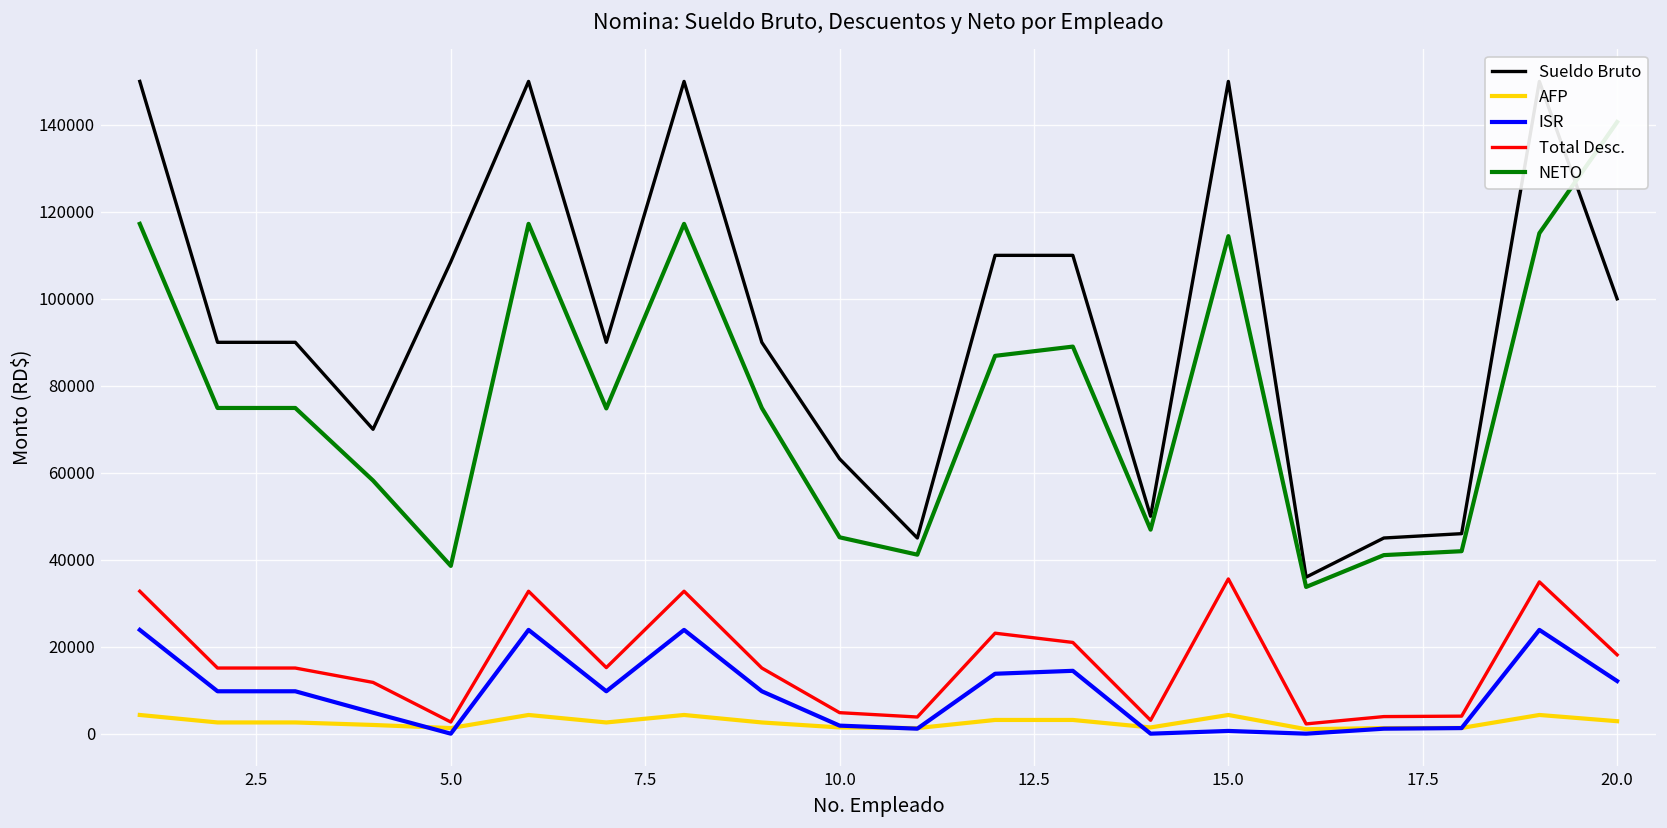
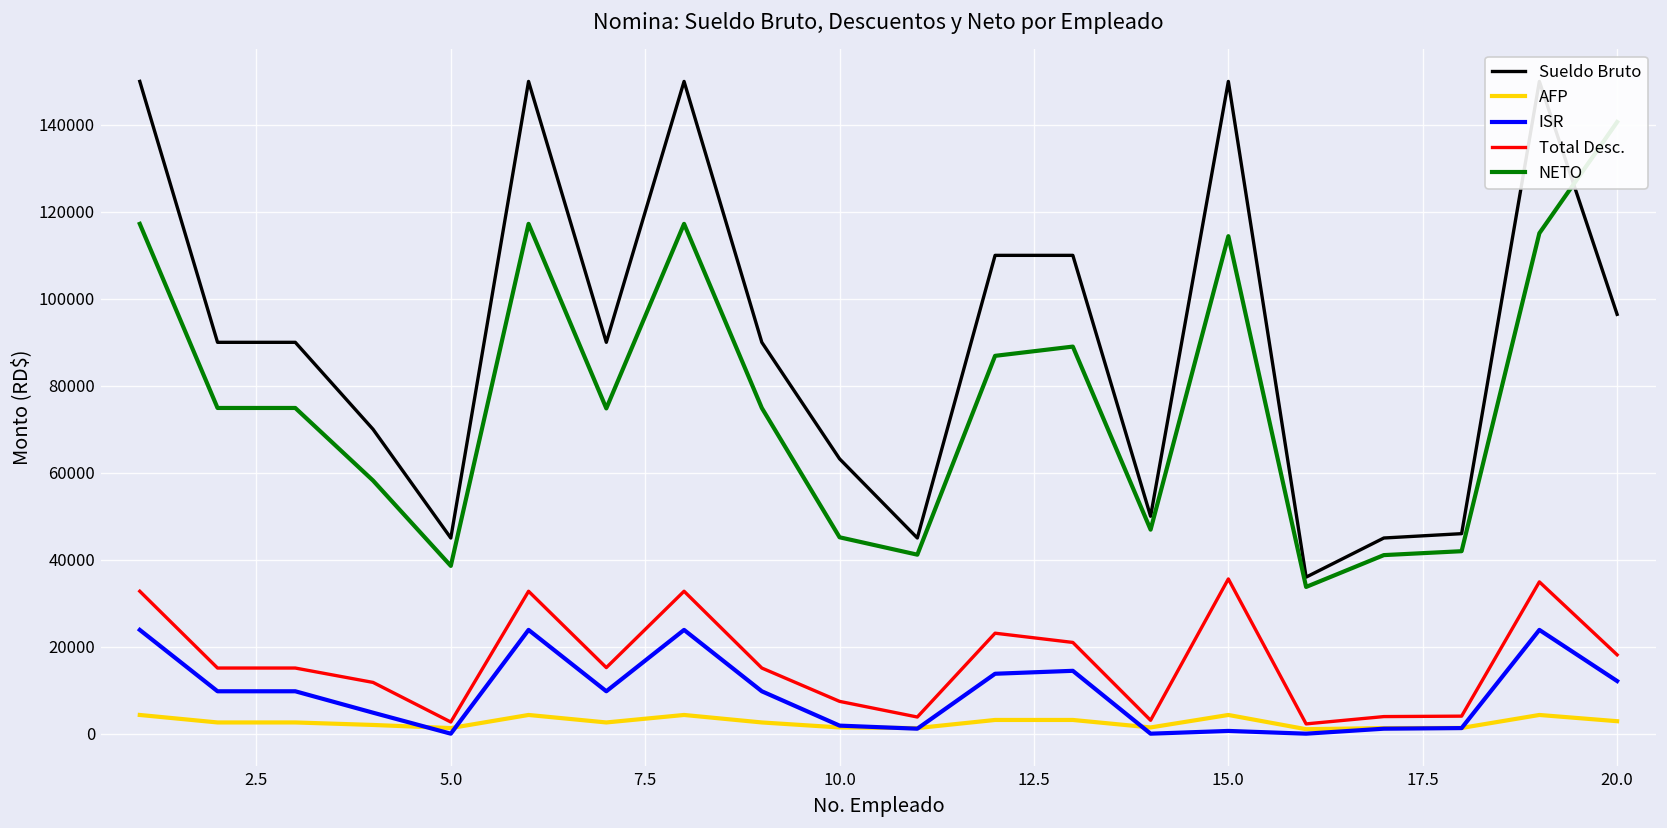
  {
    "Sueldo Bruto": {
-     "5.0": 109000,
+     "5.0": 45000,
      "10.0": 63000,
      "15.0": 150000,
-     "20.0": 100000
+     "20.0": 96000
    },
    "AFP": {
      "5.0": 1000,
      "15.0": 4000,
      "20.0": 3000
    },
    "ISR": {
      "5.0": 0,
      "15.0": 1000,
      "20.0": 12000
    },
    "Total Desc.": {
      "5.0": 3000,
-     "10.0": 5000,
+     "10.0": 7000,
      "15.0": 36000,
      "20.0": 18000
    },
    "NETO": {
      "5.0": 39000,
      "10.0": 45000,
      "15.0": 114000
    }
  }
